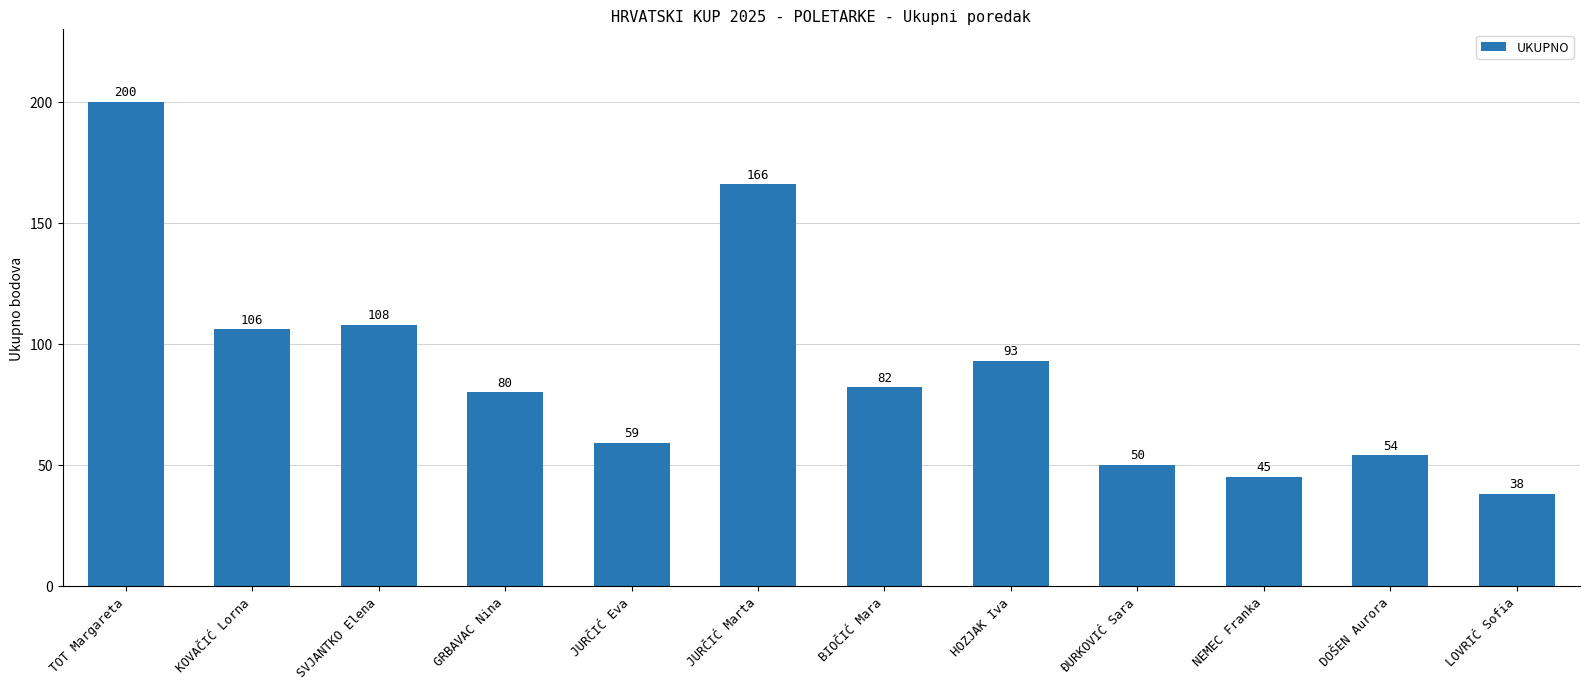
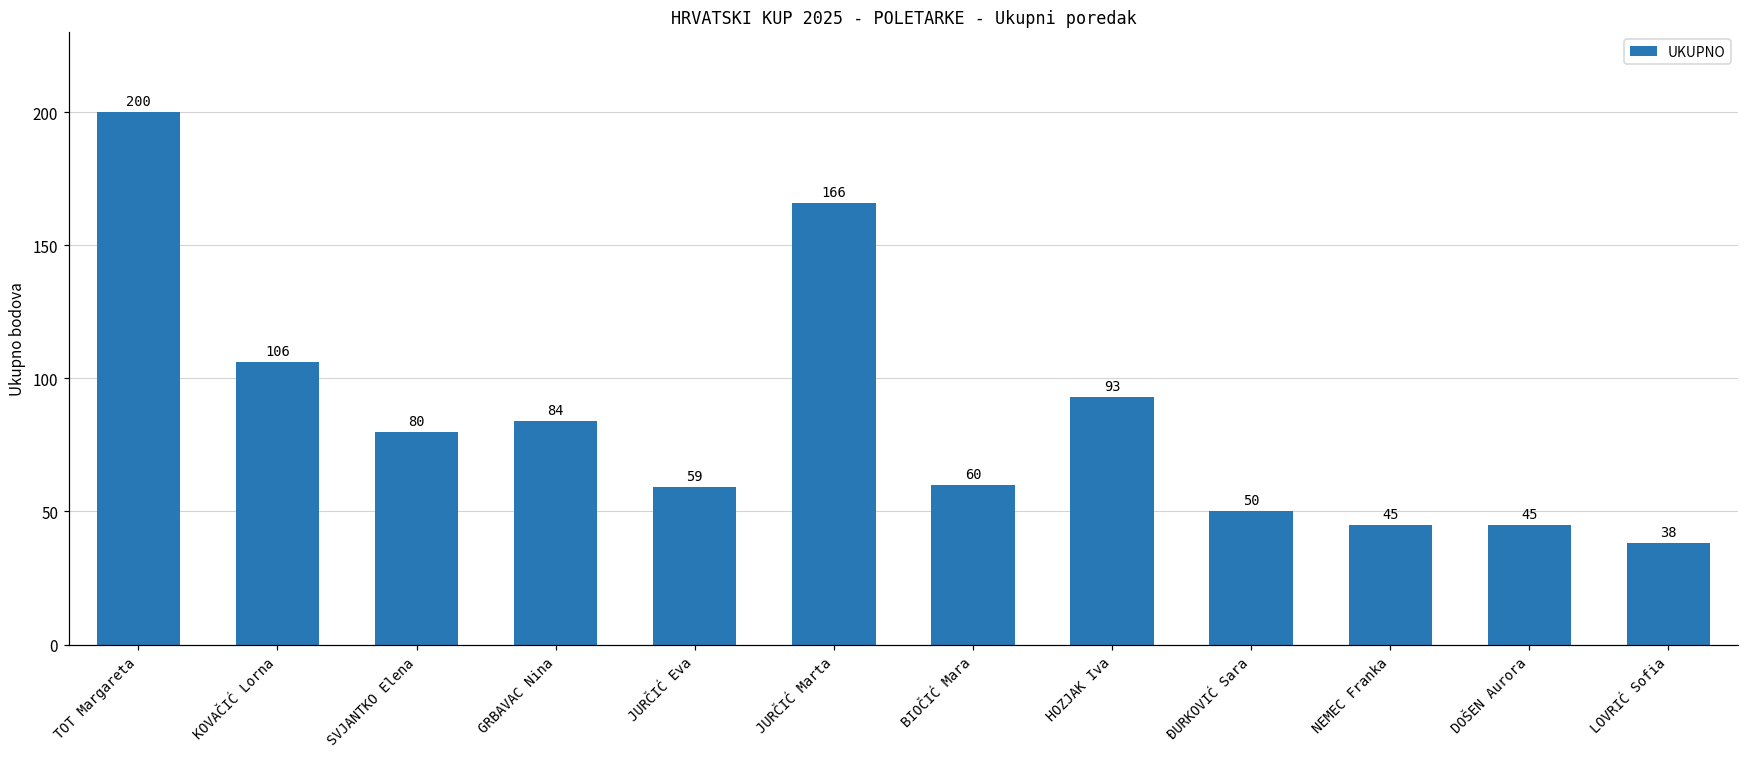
  {
    "TOT Margareta": 200,
    "KOVAČIĆ Lorna": 106,
-   "SVJANTKO Elena": 108,
-   "GRBAVAC Nina": 80,
+   "SVJANTKO Elena": 80,
+   "GRBAVAC Nina": 84,
    "JURČIĆ Eva": 59,
    "JURČIĆ Marta": 166,
-   "BIOČIĆ Mara": 82,
+   "BIOČIĆ Mara": 60,
    "HOZJAK Iva": 93,
    "ĐURKOVIĆ Sara": 50,
    "NEMEC Franka": 45,
-   "DOŠEN Aurora": 54,
+   "DOŠEN Aurora": 45,
    "LOVRIĆ Sofia": 38
  }
